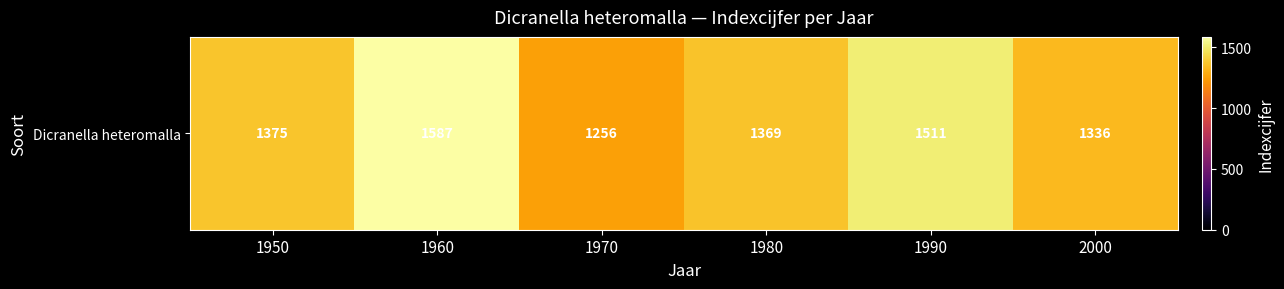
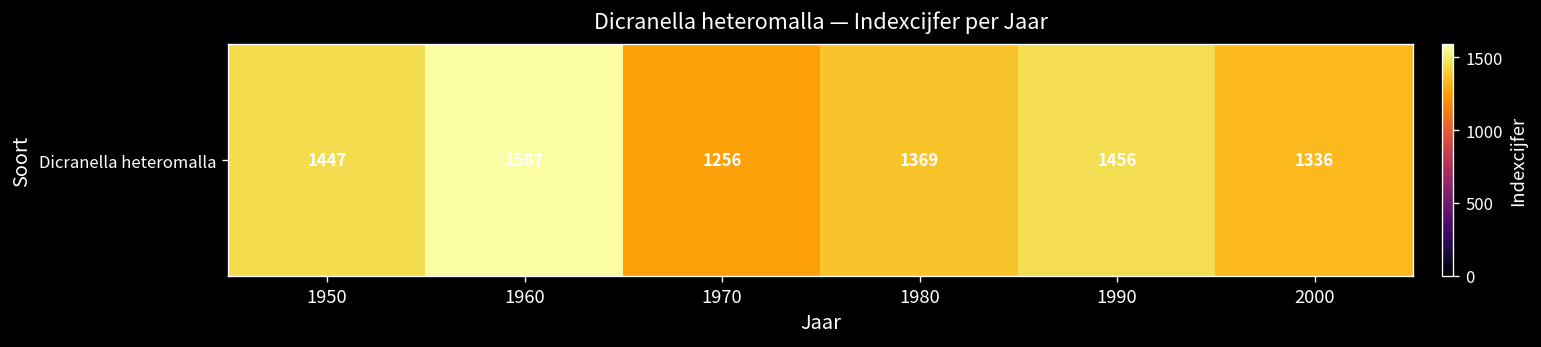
  {
    "Dicranella heteromalla": {
-     "1950": 1375,
+     "1950": 1447,
      "1960": 1587,
      "1970": 1256,
      "1980": 1369,
-     "1990": 1511,
+     "1990": 1456,
      "2000": 1336
    }
  }
